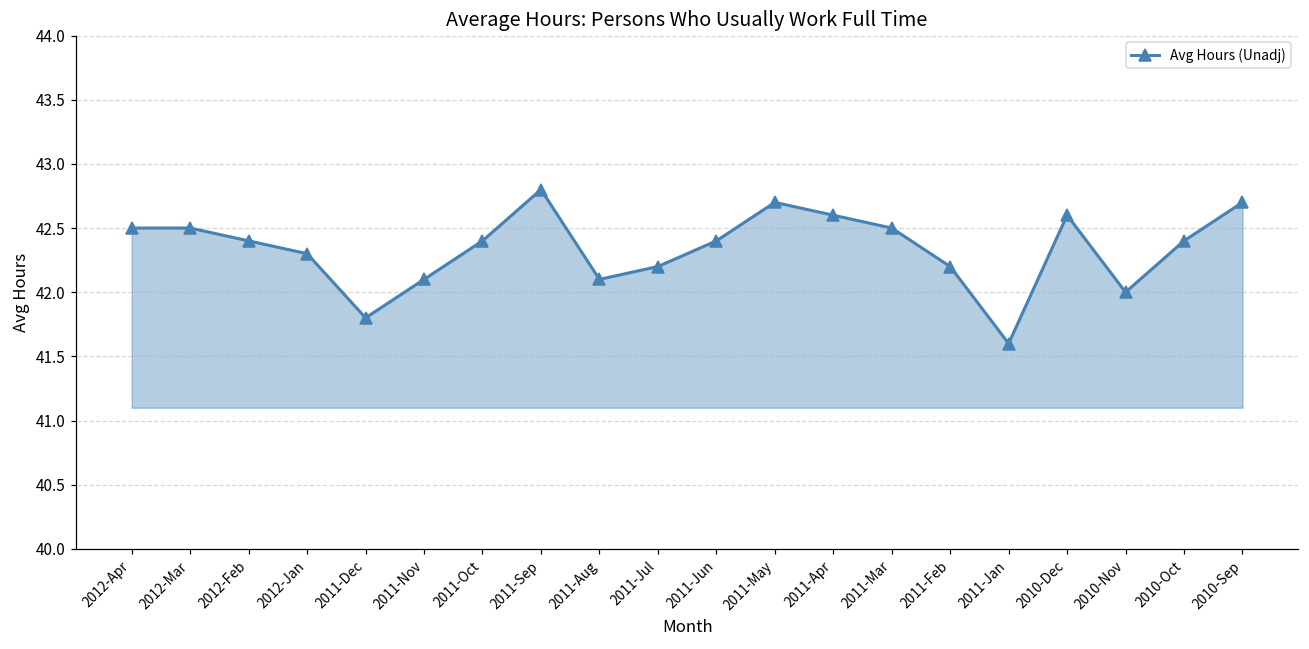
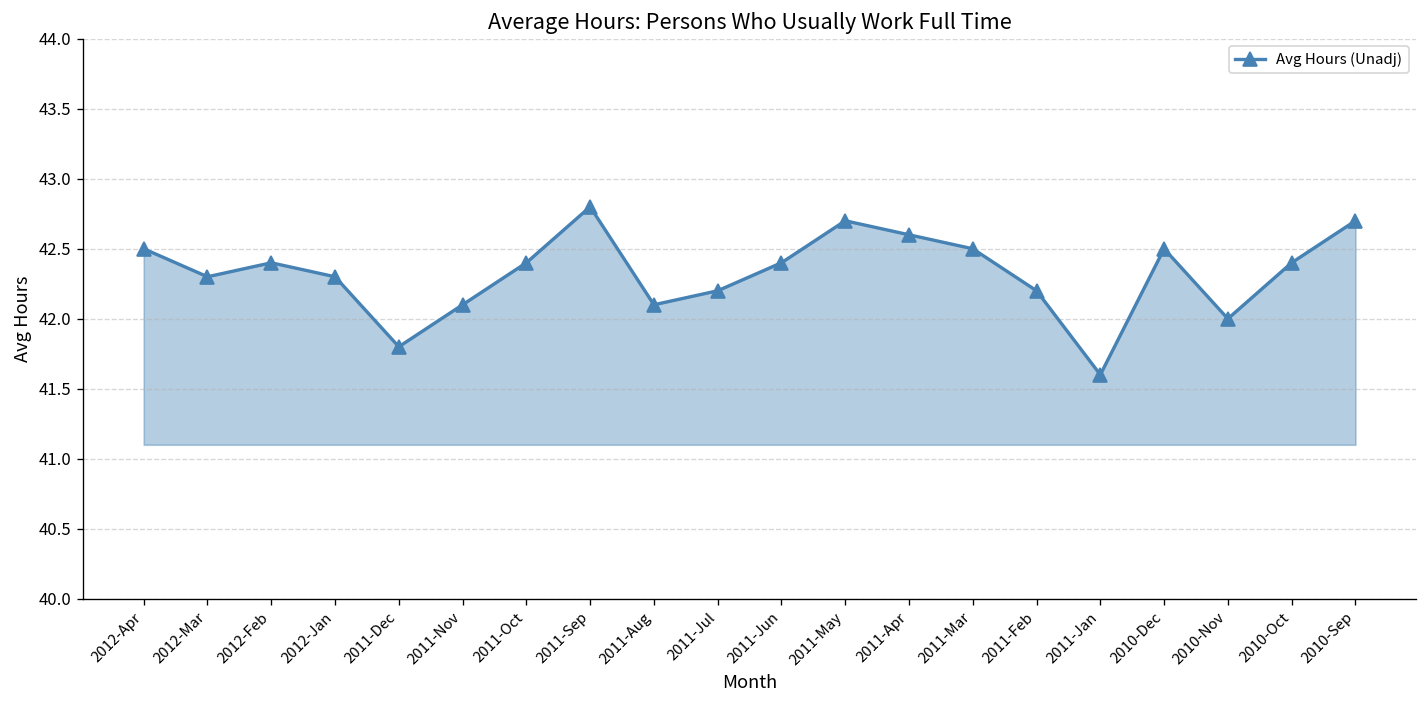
  {
    "2012-Apr": 42.5,
-   "2012-Mar": 42.5,
+   "2012-Mar": 42.3,
    "2012-Feb": 42.4,
    "2012-Jan": 42.3,
    "2011-Dec": 41.8,
    "2011-Nov": 42.1,
    "2011-Oct": 42.4,
    "2011-Sep": 42.8,
    "2011-Aug": 42.1,
    "2011-Jul": 42.2,
    "2011-Jun": 42.4,
    "2011-May": 42.7,
    "2011-Apr": 42.6,
    "2011-Mar": 42.5,
    "2011-Feb": 42.2,
    "2011-Jan": 41.6,
-   "2010-Dec": 42.6,
+   "2010-Dec": 42.5,
    "2010-Nov": 42.0,
    "2010-Oct": 42.4,
    "2010-Sep": 42.7
  }
